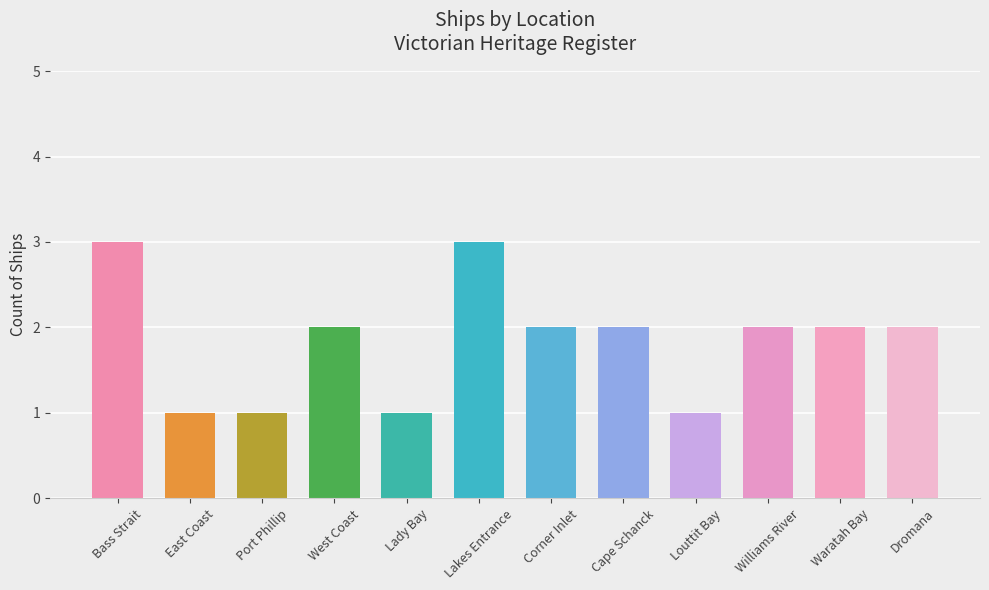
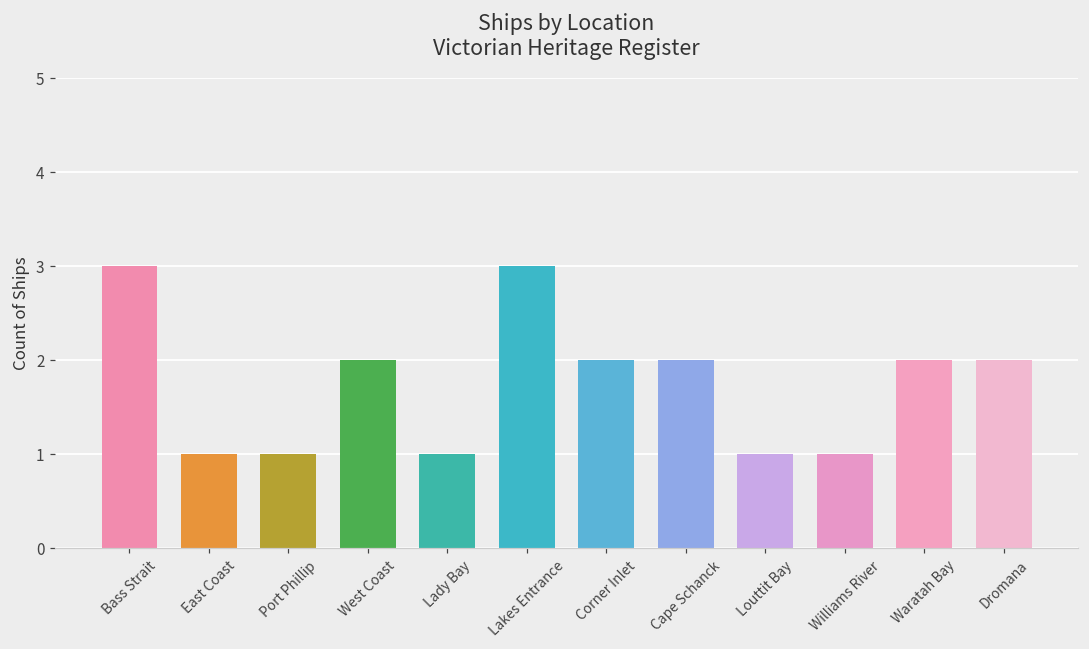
  {
    "Bass Strait": 3,
    "East Coast": 1,
    "Port Phillip": 1,
    "West Coast": 2,
    "Lady Bay": 1,
    "Lakes Entrance": 3,
    "Corner Inlet": 2,
    "Cape Schanck": 2,
    "Louttit Bay": 1,
-   "Williams River": 2,
+   "Williams River": 1,
    "Waratah Bay": 2,
    "Dromana": 2
  }
